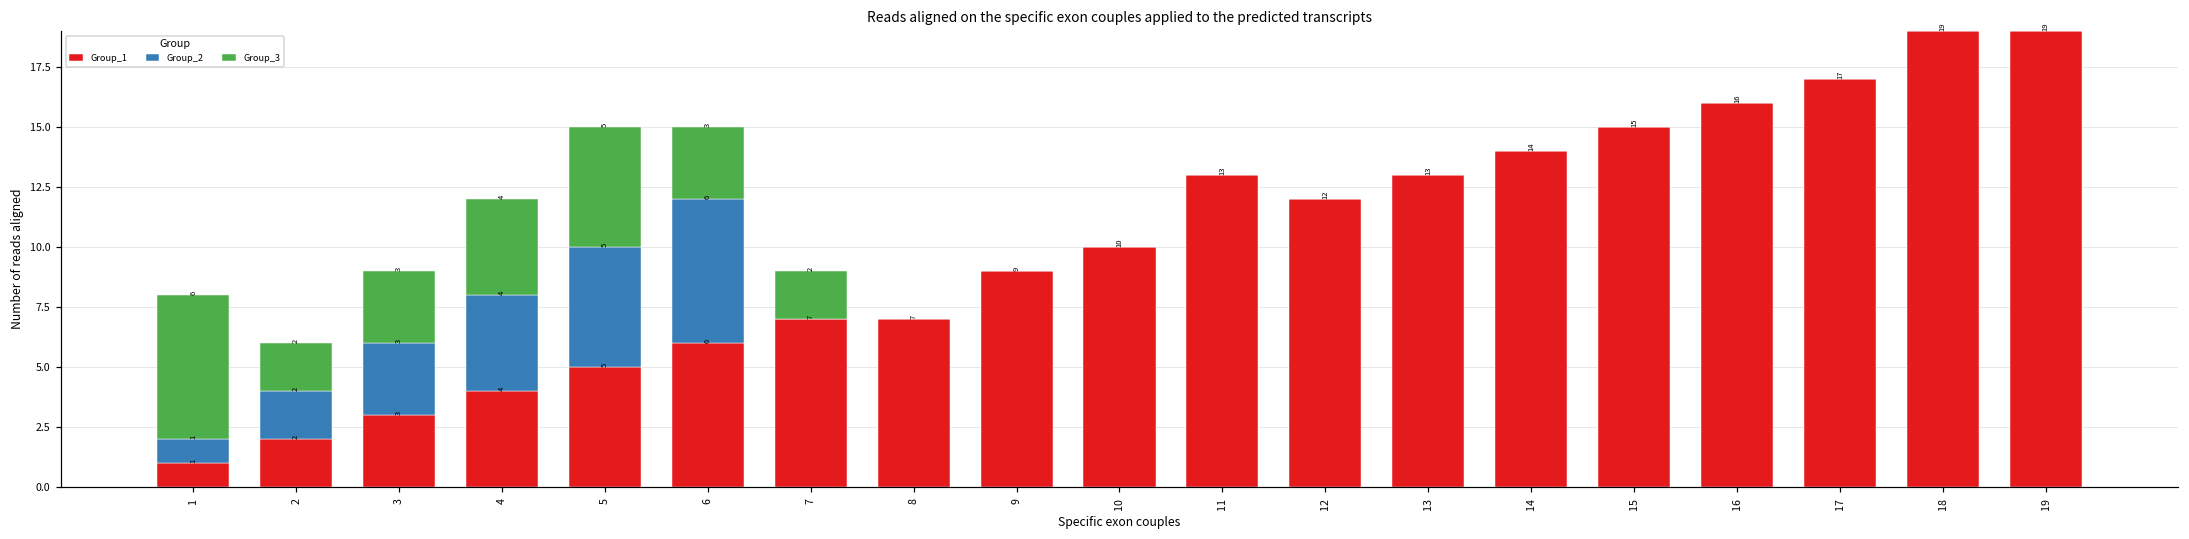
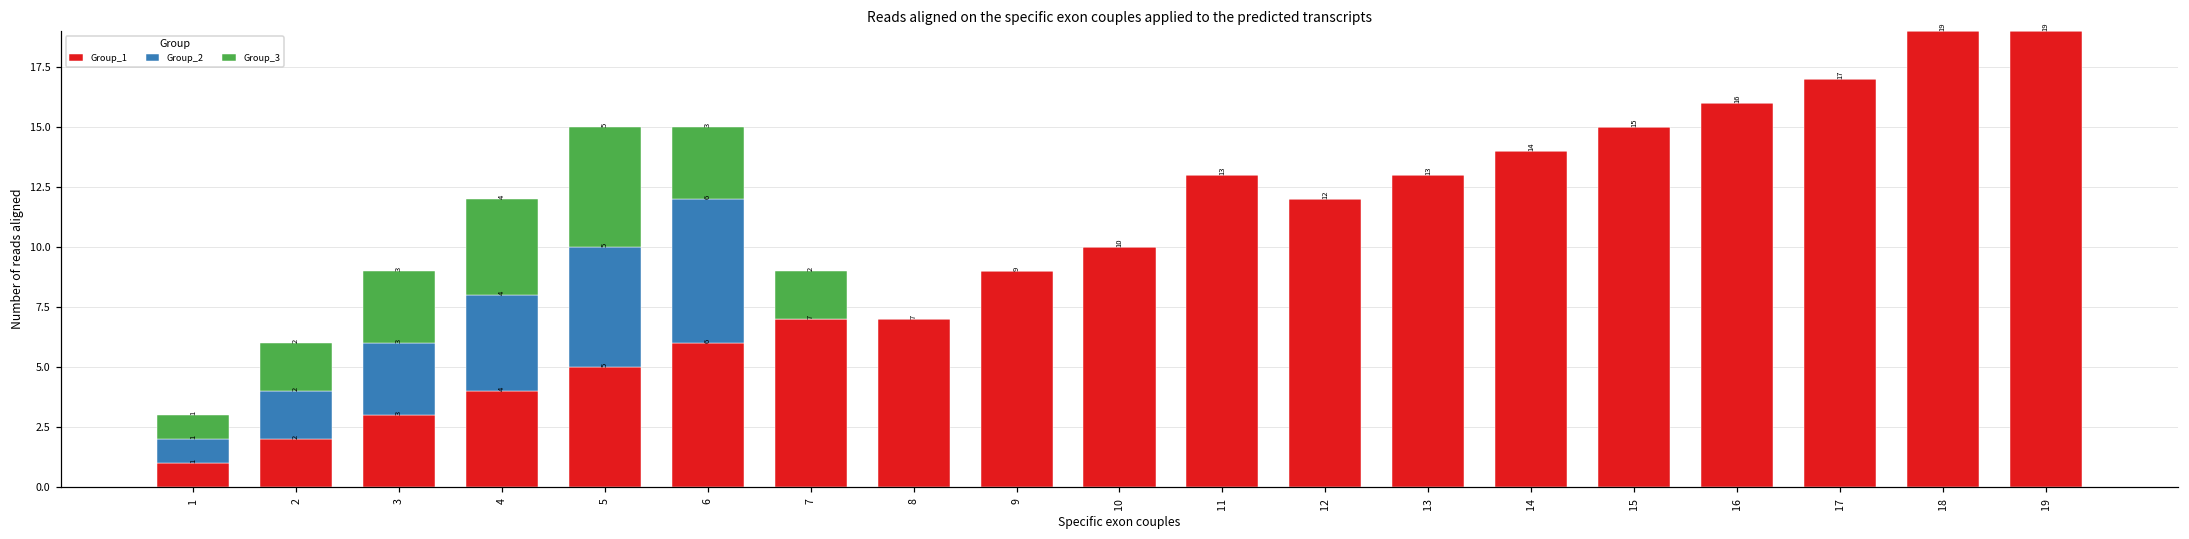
  {
    "Group_1": {
      "7": 7,
      "8": 7,
      "9": 9,
      "10": 10,
      "11": 13,
      "12": 12,
      "13": 13,
      "14": 14,
      "15": 15,
      "16": 16,
      "17": 17,
      "18": 19,
      "19": 19
    },
    "Group_2": {
      "1": 1,
      "2": 2,
      "3": 3,
      "4": 4,
      "5": 5,
      "6": 6
    },
    "Group_3": {
-     "1": 6,
+     "1": 1,
      "2": 2,
      "3": 3,
      "4": 4,
      "5": 5,
      "6": 3,
      "7": 2
    }
  }
